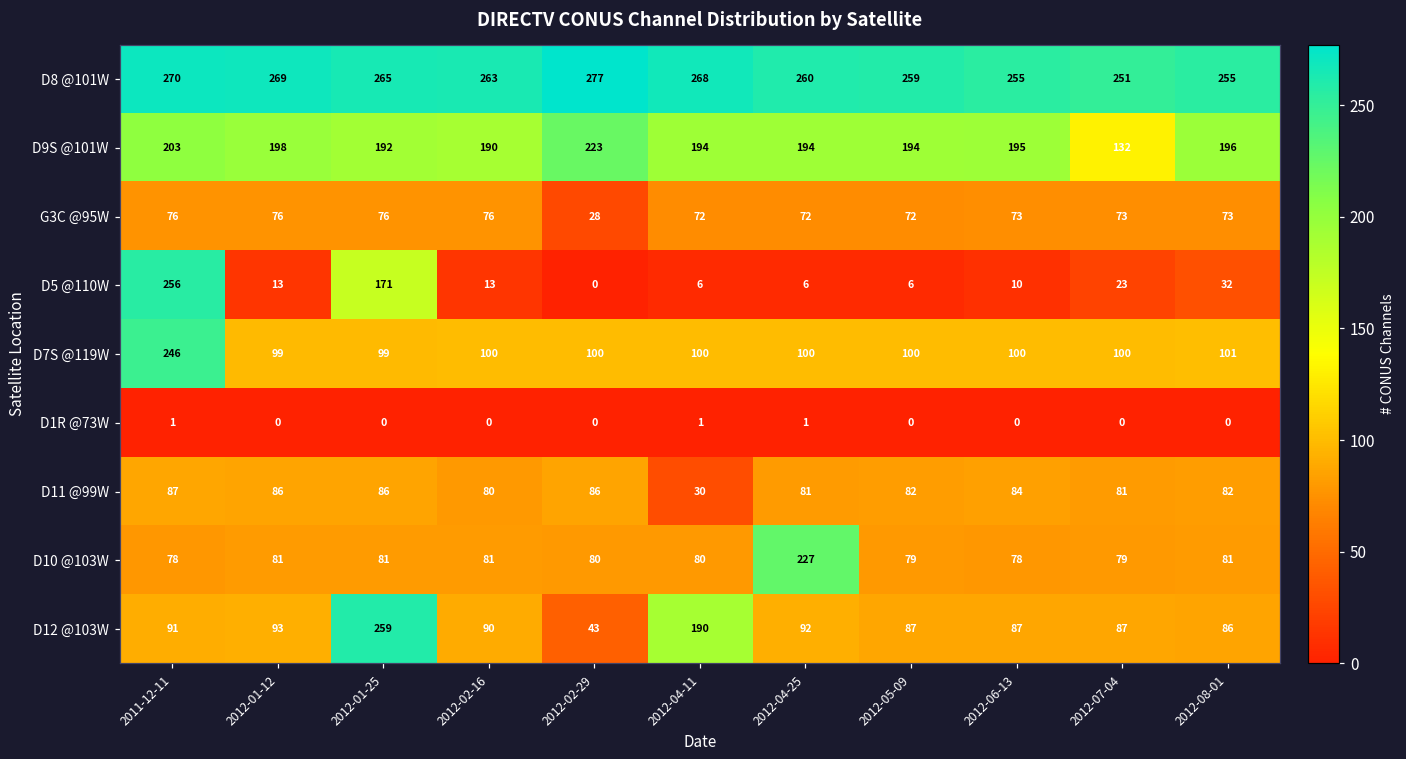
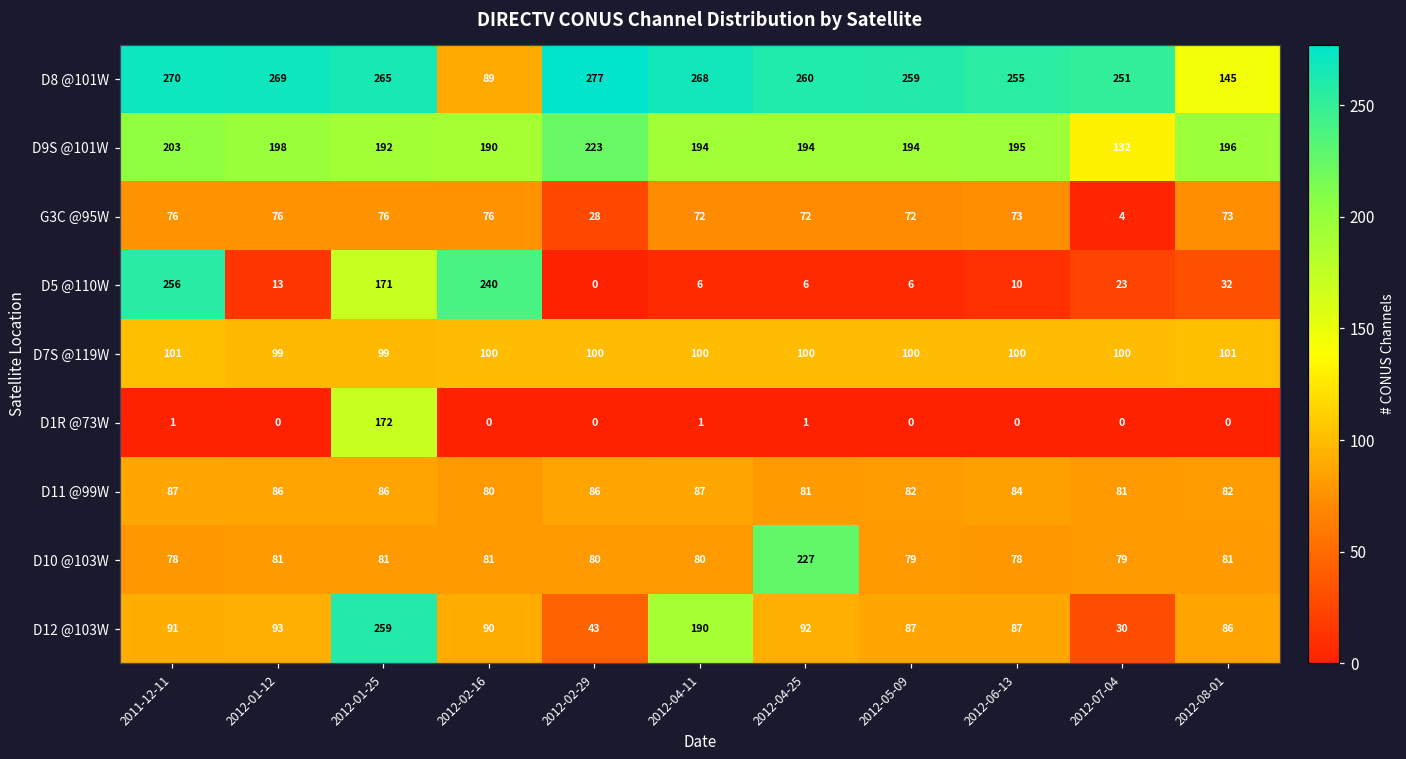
  {
    "D8 @101W": {
      "2011-12-11": 270,
      "2012-01-12": 269,
      "2012-01-25": 265,
-     "2012-02-16": 263,
+     "2012-02-16": 89,
      "2012-02-29": 277,
      "2012-04-11": 268,
      "2012-04-25": 260,
      "2012-05-09": 259,
      "2012-06-13": 255,
      "2012-07-04": 251,
-     "2012-08-01": 255
+     "2012-08-01": 145
    },
    "D9S @101W": {
      "2011-12-11": 203,
      "2012-01-12": 198,
      "2012-01-25": 192,
      "2012-02-16": 190,
      "2012-02-29": 223,
      "2012-04-11": 194,
      "2012-04-25": 194,
      "2012-05-09": 194,
      "2012-06-13": 195,
      "2012-07-04": 132,
      "2012-08-01": 196
    },
    "G3C @95W": {
      "2011-12-11": 76,
      "2012-01-12": 76,
      "2012-01-25": 76,
      "2012-02-16": 76,
      "2012-02-29": 28,
      "2012-04-11": 72,
      "2012-04-25": 72,
      "2012-05-09": 72,
      "2012-06-13": 73,
-     "2012-07-04": 73,
+     "2012-07-04": 4,
      "2012-08-01": 73
    },
    "D5 @110W": {
      "2011-12-11": 256,
      "2012-01-12": 13,
      "2012-01-25": 171,
-     "2012-02-16": 13,
+     "2012-02-16": 240,
      "2012-02-29": 0,
      "2012-04-11": 6,
      "2012-04-25": 6,
      "2012-05-09": 6,
      "2012-06-13": 10,
      "2012-07-04": 23,
      "2012-08-01": 32
    },
    "D7S @119W": {
-     "2011-12-11": 246,
+     "2011-12-11": 101,
      "2012-01-12": 99,
      "2012-01-25": 99,
      "2012-02-16": 100,
      "2012-02-29": 100,
      "2012-04-11": 100,
      "2012-04-25": 100,
      "2012-05-09": 100,
      "2012-06-13": 100,
      "2012-07-04": 100,
      "2012-08-01": 101
    },
    "D1R @73W": {
      "2011-12-11": 1,
      "2012-01-12": 0,
-     "2012-01-25": 0,
+     "2012-01-25": 172,
      "2012-02-16": 0,
      "2012-02-29": 0,
      "2012-04-11": 1,
      "2012-04-25": 1,
      "2012-05-09": 0,
      "2012-06-13": 0,
      "2012-07-04": 0,
      "2012-08-01": 0
    },
    "D11 @99W": {
      "2011-12-11": 87,
      "2012-01-12": 86,
      "2012-01-25": 86,
      "2012-02-16": 80,
      "2012-02-29": 86,
-     "2012-04-11": 30,
+     "2012-04-11": 87,
      "2012-04-25": 81,
      "2012-05-09": 82,
      "2012-06-13": 84,
      "2012-07-04": 81,
      "2012-08-01": 82
    },
    "D10 @103W": {
      "2011-12-11": 78,
      "2012-01-12": 81,
      "2012-01-25": 81,
      "2012-02-16": 81,
      "2012-02-29": 80,
      "2012-04-11": 80,
      "2012-04-25": 227,
      "2012-05-09": 79,
      "2012-06-13": 78,
      "2012-07-04": 79,
      "2012-08-01": 81
    },
    "D12 @103W": {
      "2011-12-11": 91,
      "2012-01-12": 93,
      "2012-01-25": 259,
      "2012-02-16": 90,
      "2012-02-29": 43,
      "2012-04-11": 190,
      "2012-04-25": 92,
      "2012-05-09": 87,
      "2012-06-13": 87,
-     "2012-07-04": 87,
+     "2012-07-04": 30,
      "2012-08-01": 86
    }
  }
